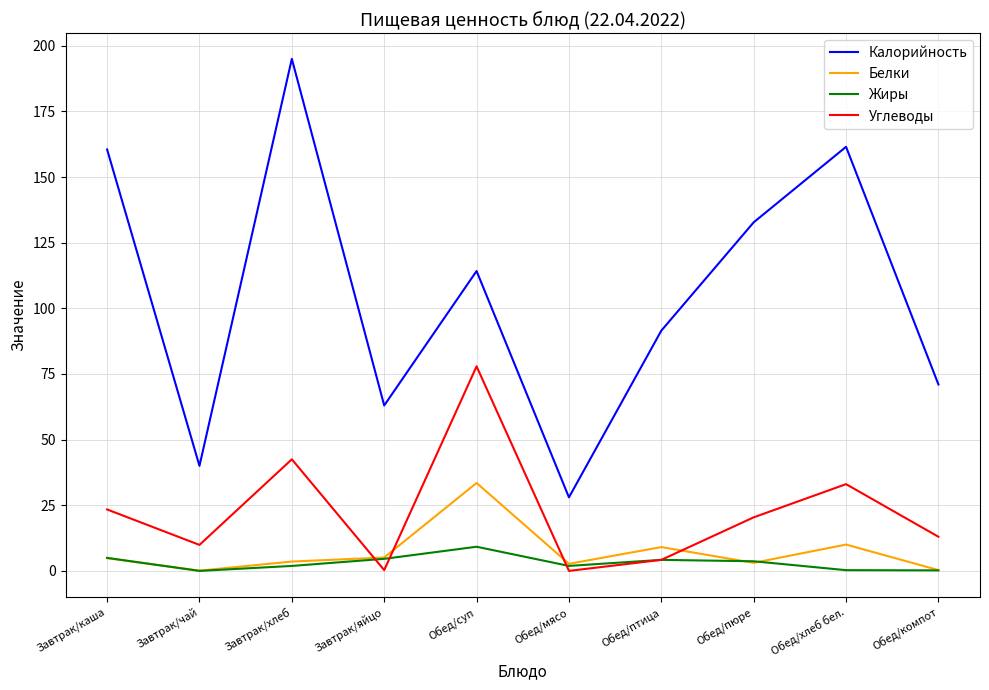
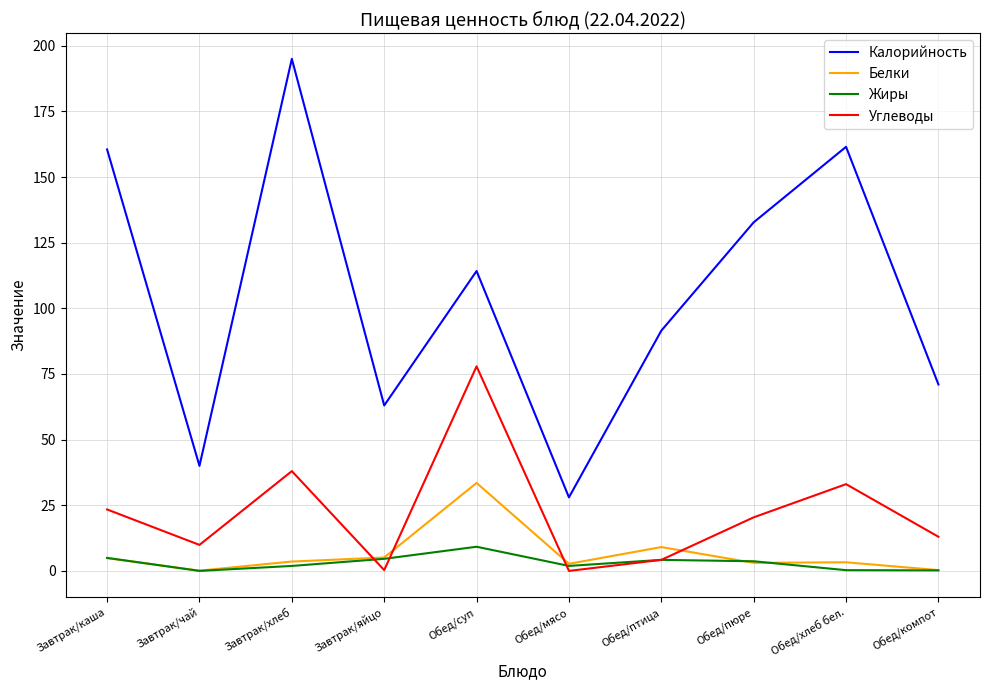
  {
    "Калорийность": {
      "Завтрак/каша": 161,
      "Завтрак/чай": 40,
      "Завтрак/хлеб": 195,
      "Завтрак/яйцо": 63,
      "Обед/суп": 114,
      "Обед/мясо": 28,
      "Обед/птица": 92,
      "Обед/пюре": 133,
      "Обед/хлеб бел.": 162,
      "Обед/компот": 71
    },
    "Белки": {
      "Завтрак/хлеб": 4,
      "Обед/суп": 34,
      "Обед/птица": 9,
-     "Обед/хлеб бел.": 10
+     "Обед/хлеб бел.": 3
    },
    "Жиры": {
      "Завтрак/хлеб": 2,
      "Обед/суп": 9,
      "Обед/хлеб бел.": 0
    },
    "Углеводы": {
      "Завтрак/каша": 23,
      "Завтрак/чай": 10,
-     "Завтрак/хлеб": 43,
+     "Завтрак/хлеб": 38,
      "Завтрак/яйцо": 0,
      "Обед/суп": 78,
      "Обед/мясо": 0,
      "Обед/пюре": 20,
      "Обед/хлеб бел.": 33,
      "Обед/компот": 13
    }
  }
